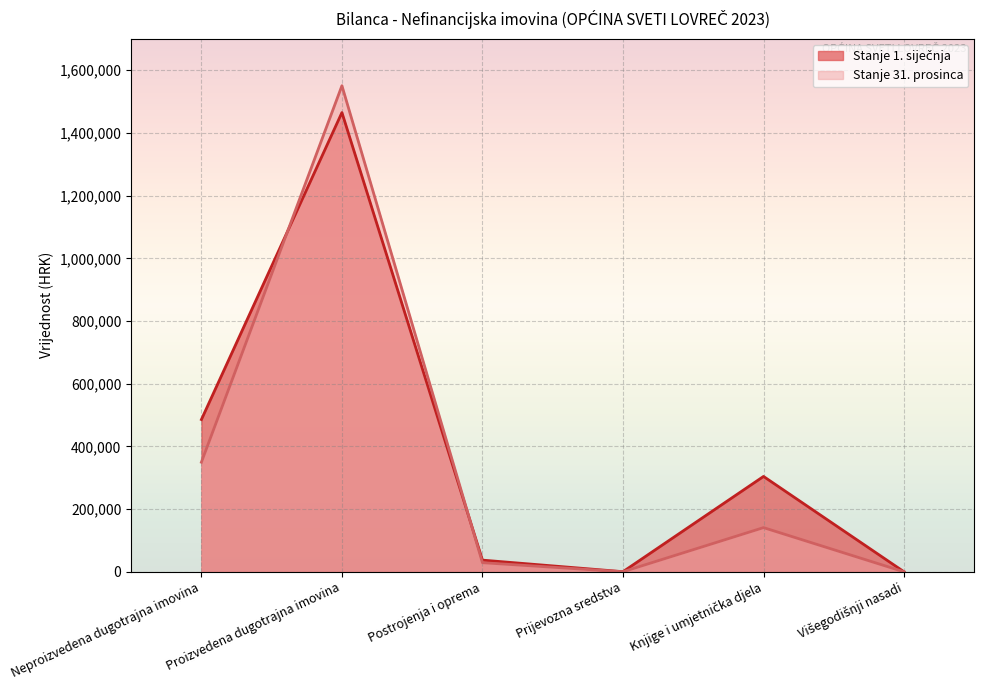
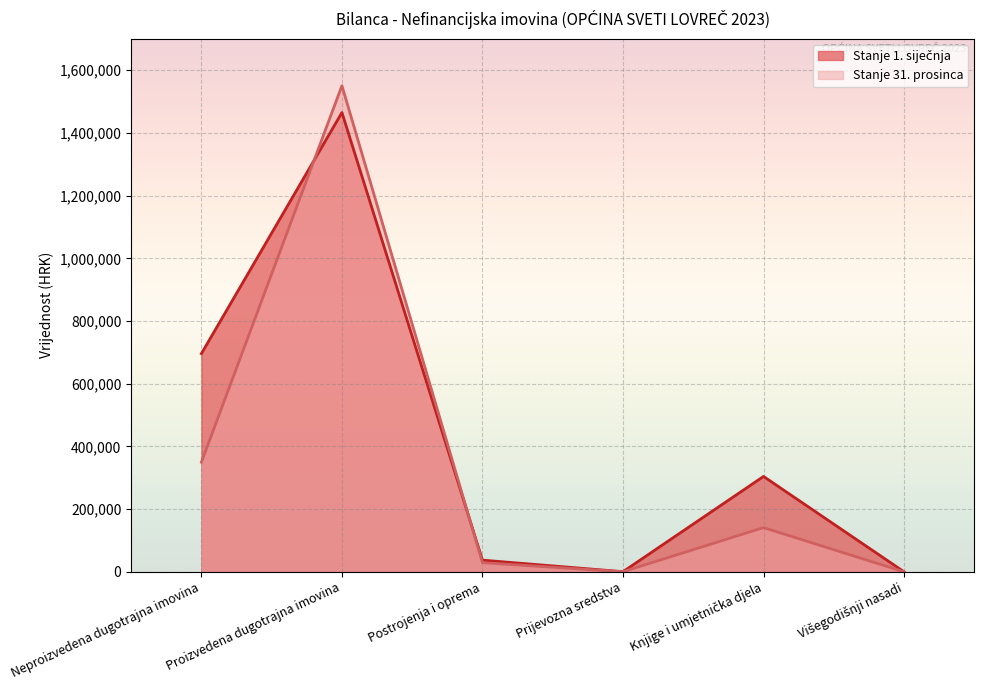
  {
    "Stanje 1. siječnja": {
-     "Neproizvedena dugotrajna imovina": "490,000",
+     "Neproizvedena dugotrajna imovina": "700,000",
      "Proizvedena dugotrajna imovina": "1,460,000",
      "Postrojenja i oprema": "40,000",
      "Knjige i umjetnička djela": "300,000"
    },
    "Stanje 31. prosinca": {
      "Neproizvedena dugotrajna imovina": "350,000",
      "Proizvedena dugotrajna imovina": "1,550,000",
      "Postrojenja i oprema": "30,000",
      "Knjige i umjetnička djela": "140,000"
    }
  }
